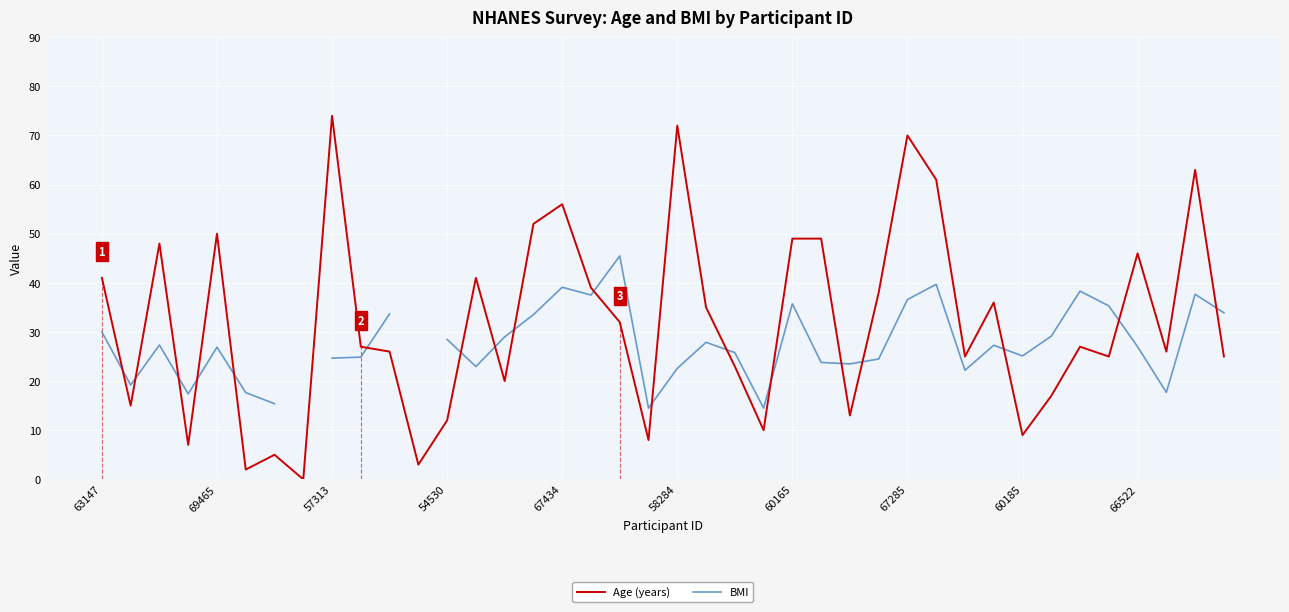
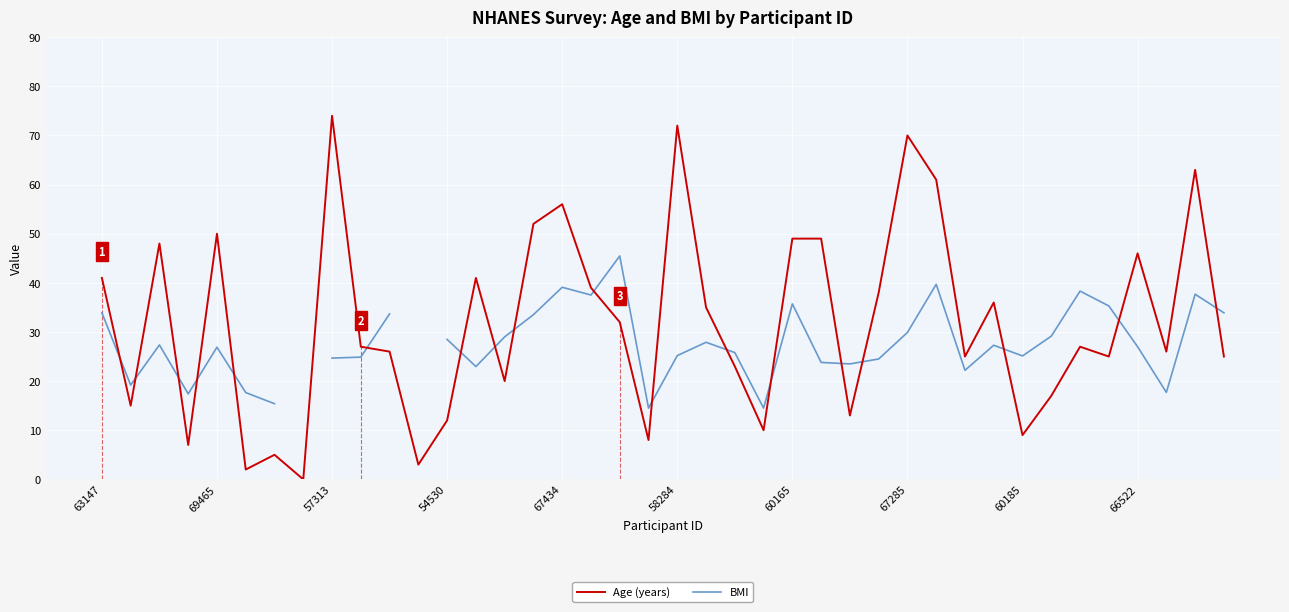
  {
    "BMI": {
-     "63147": 30,
+     "63147": 34,
      "69465": 27,
      "57313": 25,
      "54530": 28,
      "67434": 39,
-     "58284": 23,
+     "58284": 25,
      "60165": 36,
-     "67285": 37,
+     "67285": 30,
      "60185": 25,
      "66522": 27
    }
  }
